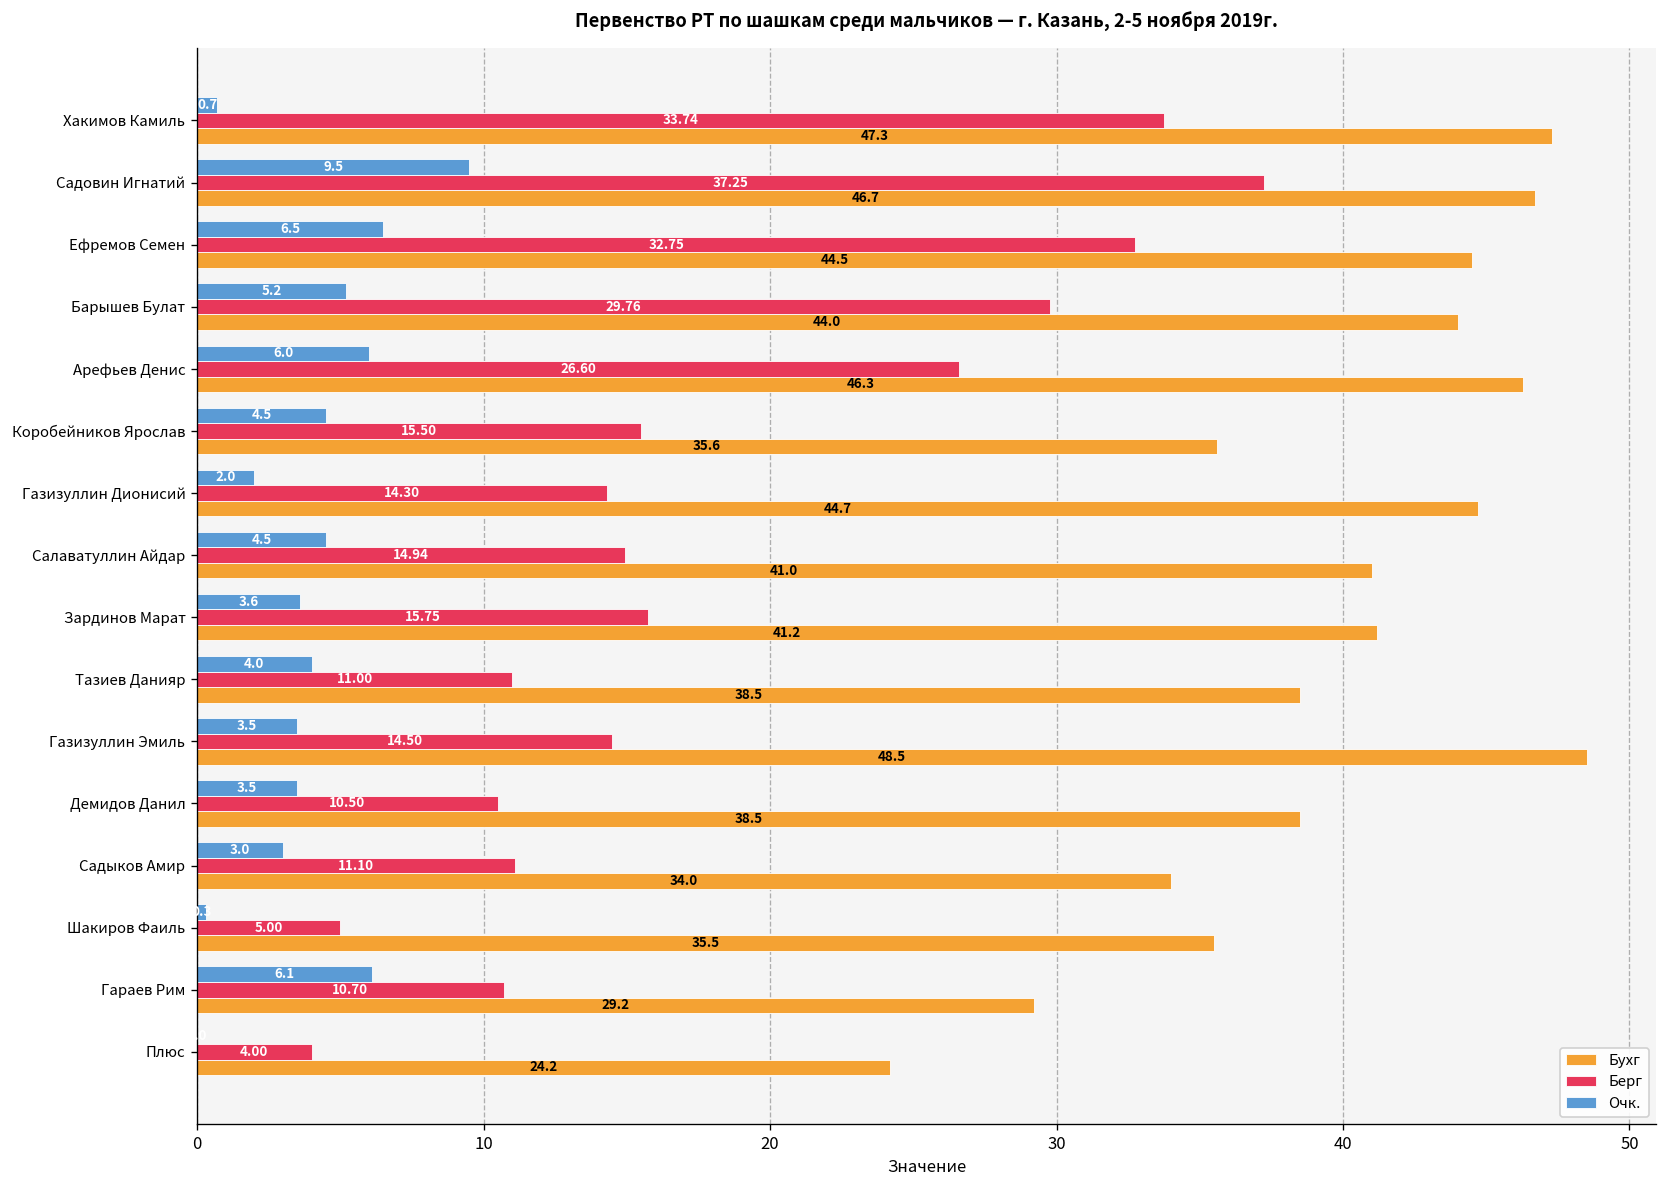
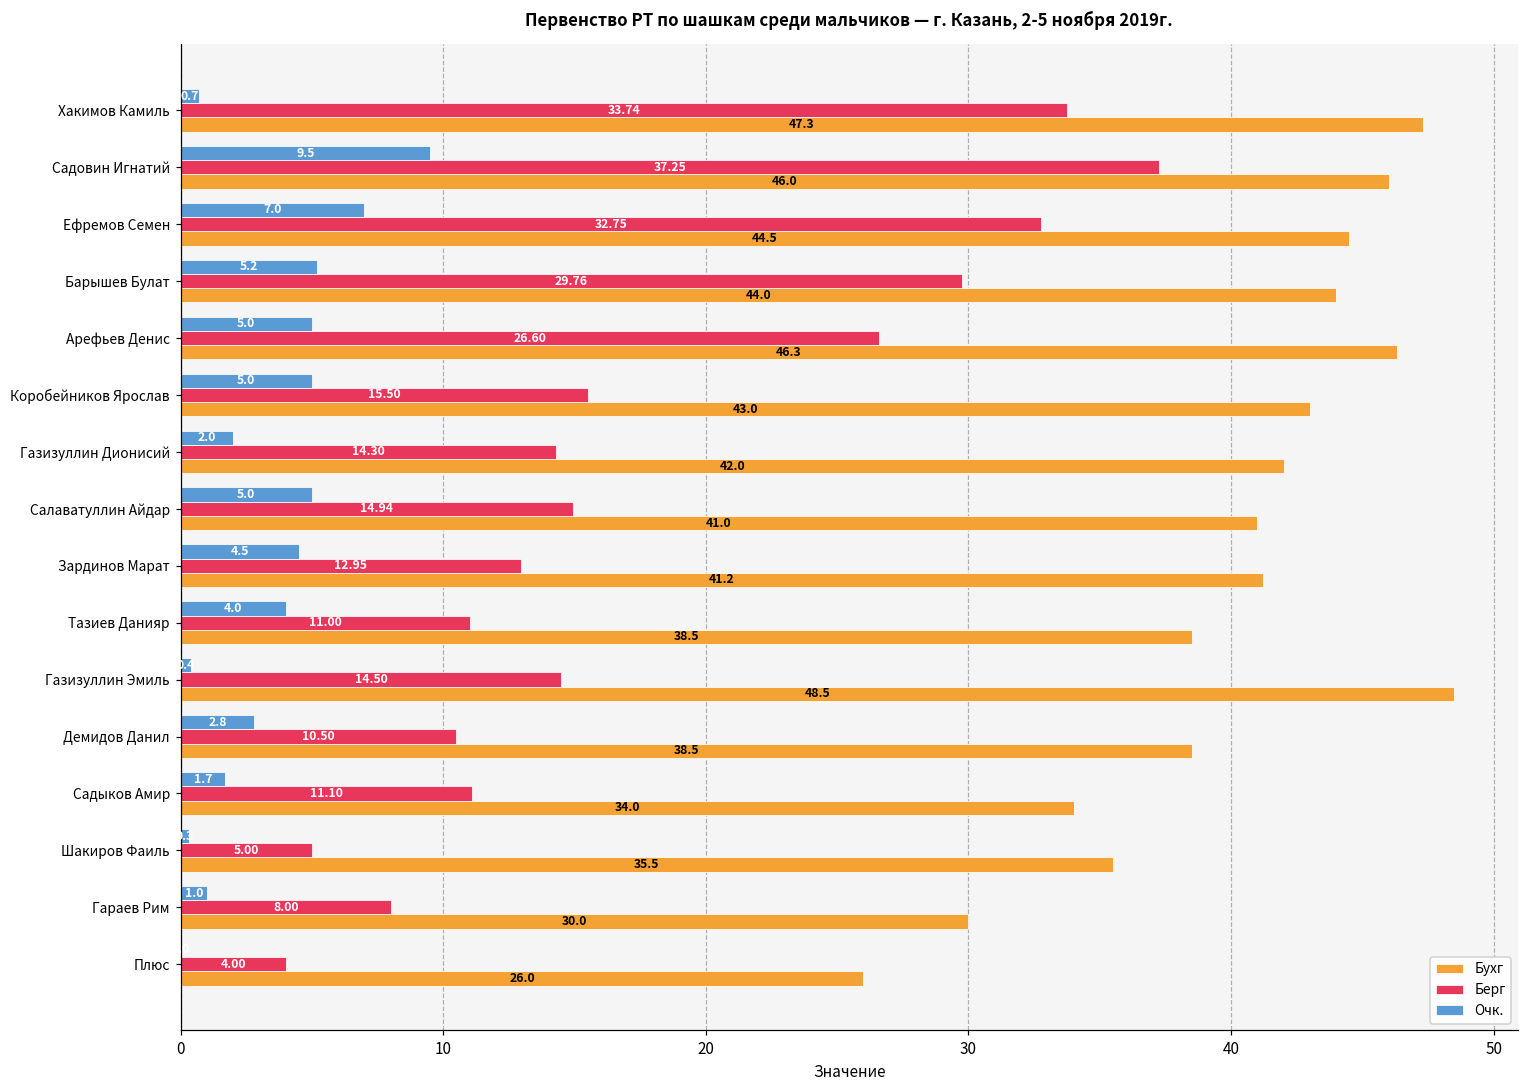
  {
    "Бухг": {
      "Хакимов Камиль": 47.3,
-     "Садовин Игнатий": 46.7,
+     "Садовин Игнатий": 46.0,
      "Ефремов Семен": 44.5,
      "Барышев Булат": 44.0,
      "Арефьев Денис": 46.3,
-     "Коробейников Ярослав": 35.6,
-     "Газизуллин Дионисий": 44.7,
+     "Коробейников Ярослав": 43.0,
+     "Газизуллин Дионисий": 42.0,
      "Салаватуллин Айдар": 41.0,
      "Зардинов Марат": 41.2,
      "Тазиев Данияр": 38.5,
      "Газизуллин Эмиль": 48.5,
      "Демидов Данил": 38.5,
      "Садыков Амир": 34.0,
      "Шакиров Фаиль": 35.5,
-     "Гараев Рим": 29.2,
-     "Плюс": 24.2
+     "Гараев Рим": 30.0,
+     "Плюс": 26.0
    },
    "Берг": {
      "Хакимов Камиль": 33.74,
      "Садовин Игнатий": 37.25,
      "Ефремов Семен": 32.75,
      "Барышев Булат": 29.76,
      "Арефьев Денис": 26.60,
      "Коробейников Ярослав": 15.50,
      "Газизуллин Дионисий": 14.30,
      "Салаватуллин Айдар": 14.94,
-     "Зардинов Марат": 15.75,
+     "Зардинов Марат": 12.95,
      "Тазиев Данияр": 11.00,
      "Газизуллин Эмиль": 14.50,
      "Демидов Данил": 10.50,
      "Садыков Амир": 11.10,
      "Шакиров Фаиль": 5.00,
-     "Гараев Рим": 10.70,
+     "Гараев Рим": 8.00,
      "Плюс": 4.00
    },
    "Очк.": {
      "Хакимов Камиль": 0.7,
      "Садовин Игнатий": 9.5,
-     "Ефремов Семен": 6.5,
+     "Ефремов Семен": 7.0,
      "Барышев Булат": 5.2,
-     "Арефьев Денис": 6.0,
-     "Коробейников Ярослав": 4.5,
+     "Арефьев Денис": 5.0,
+     "Коробейников Ярослав": 5.0,
      "Газизуллин Дионисий": 2.0,
-     "Салаватуллин Айдар": 4.5,
-     "Зардинов Марат": 3.6,
+     "Салаватуллин Айдар": 5.0,
+     "Зардинов Марат": 4.5,
      "Тазиев Данияр": 4.0,
-     "Газизуллин Эмиль": 3.5,
-     "Демидов Данил": 3.5,
-     "Садыков Амир": 3.0,
-     "Гараев Рим": 6.1
+     "Газизуллин Эмиль": 0.4,
+     "Демидов Данил": 2.8,
+     "Садыков Амир": 1.7,
+     "Гараев Рим": 1.0
    }
  }
